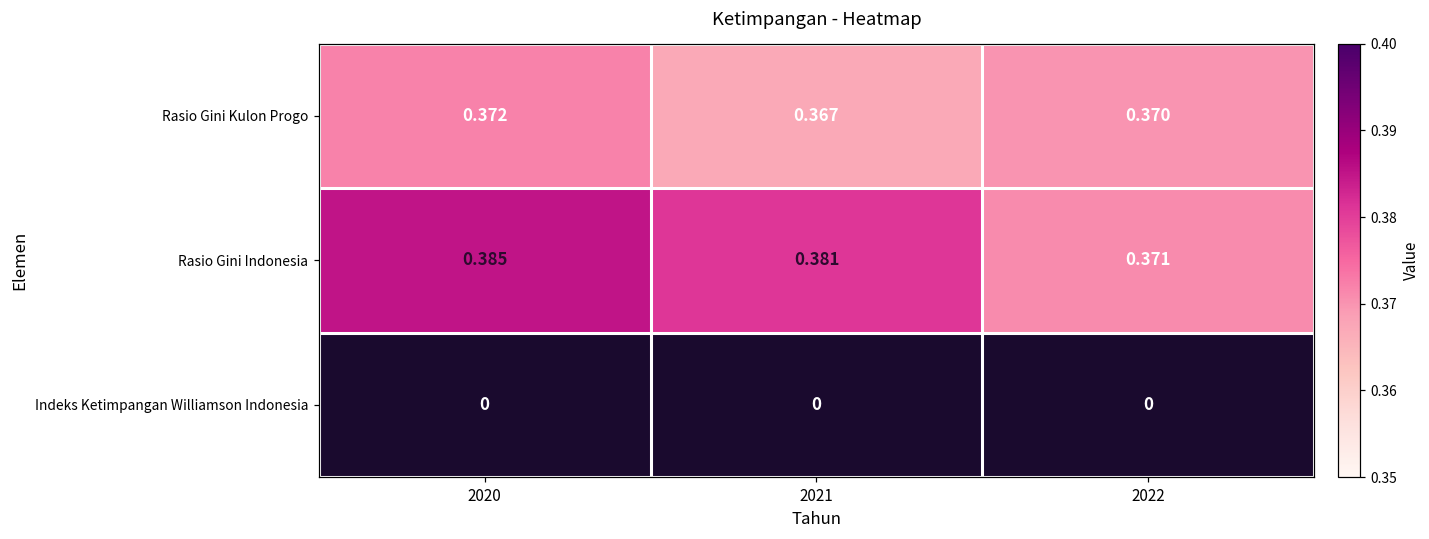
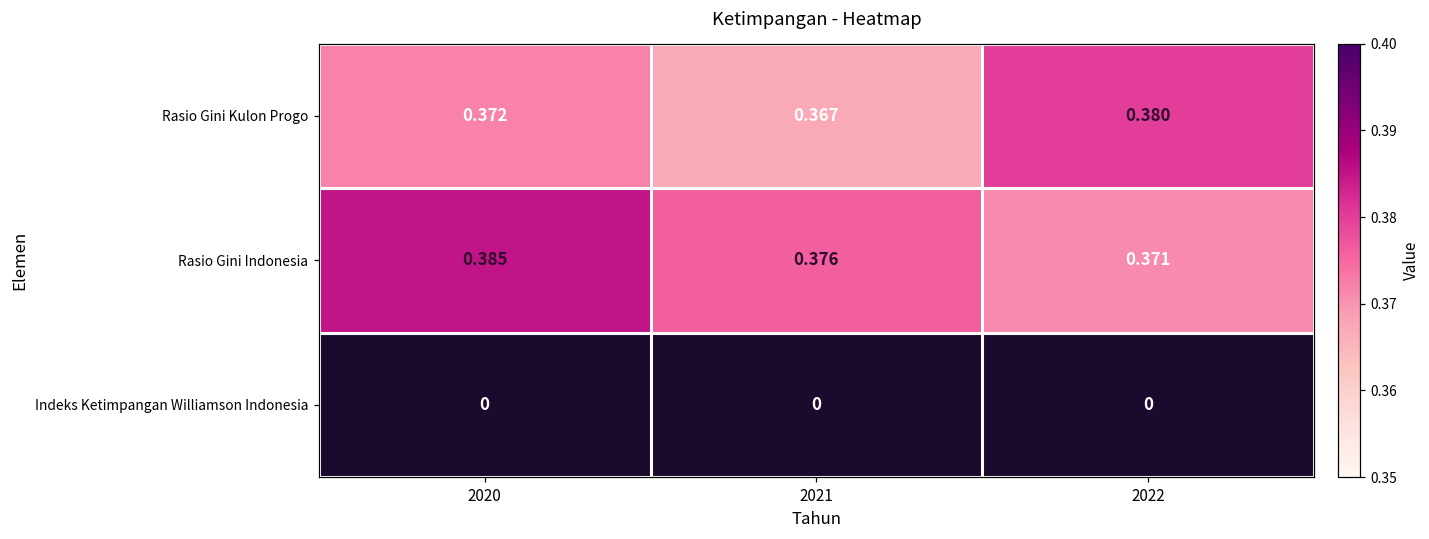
  {
    "Rasio Gini Kulon Progo": {
      "2020": 0.372,
      "2021": 0.367,
-     "2022": 0.370
+     "2022": 0.380
    },
    "Rasio Gini Indonesia": {
      "2020": 0.385,
-     "2021": 0.381,
+     "2021": 0.376,
      "2022": 0.371
    }
  }
